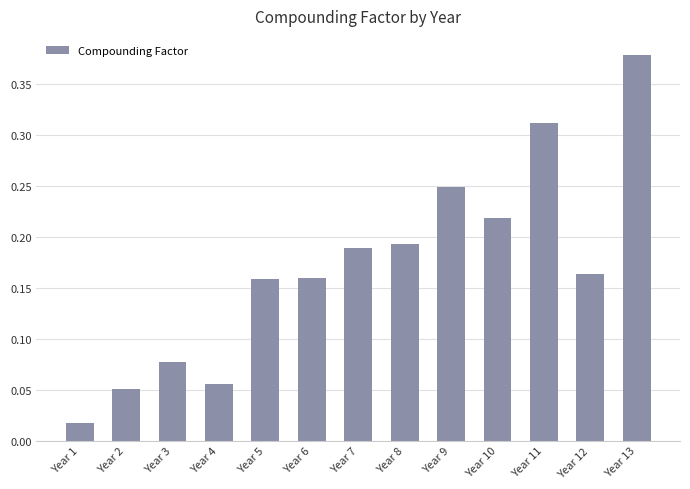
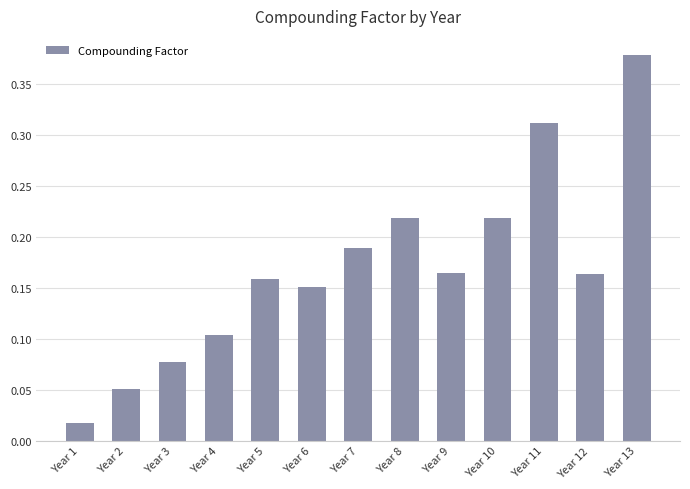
  {
    "Year 1": 0.017,
    "Year 2": 0.051,
    "Year 3": 0.077,
-   "Year 4": 0.056,
+   "Year 4": 0.104,
    "Year 5": 0.159,
-   "Year 6": 0.160,
+   "Year 6": 0.151,
    "Year 7": 0.189,
-   "Year 8": 0.194,
-   "Year 9": 0.249,
+   "Year 8": 0.218,
+   "Year 9": 0.164,
    "Year 10": 0.218,
    "Year 11": 0.312,
    "Year 12": 0.164,
    "Year 13": 0.379
  }
